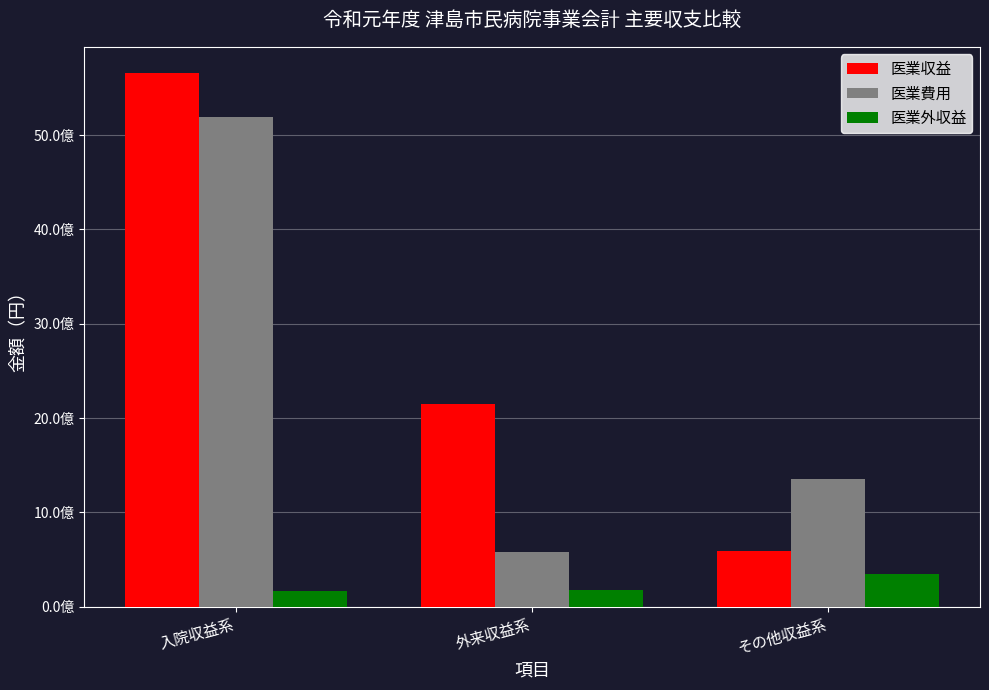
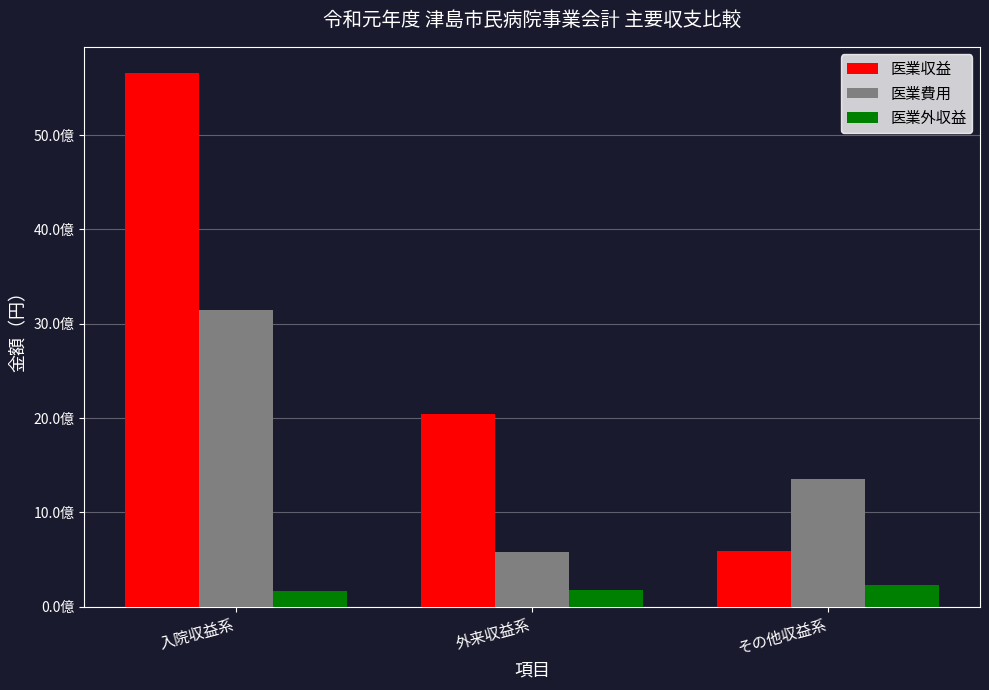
  {
    "医業収益": {
      "入院収益系": "57億",
-     "外来収益系": "21億",
+     "外来収益系": "20億",
      "その他収益系": "6億"
    },
    "医業費用": {
-     "入院収益系": "52億",
+     "入院収益系": "32億",
      "外来収益系": "6億",
      "その他収益系": "14億"
    },
    "医業外収益": {
      "入院収益系": "2億",
      "外来収益系": "2億",
-     "その他収益系": "3億"
+     "その他収益系": "2億"
    }
  }
